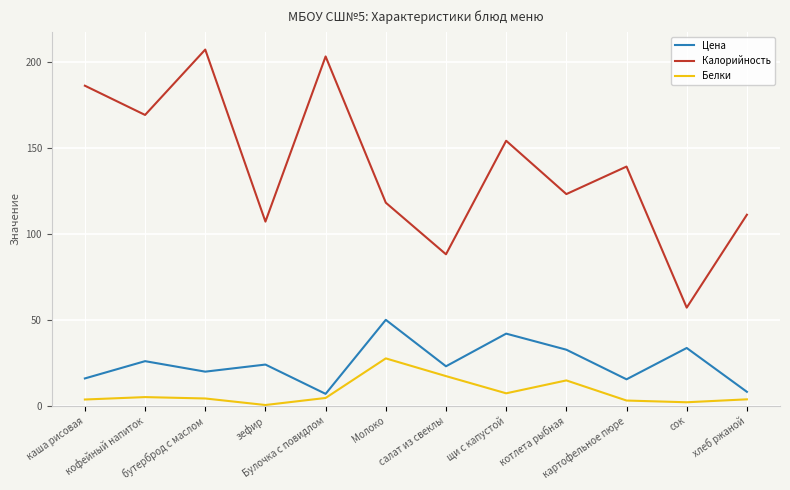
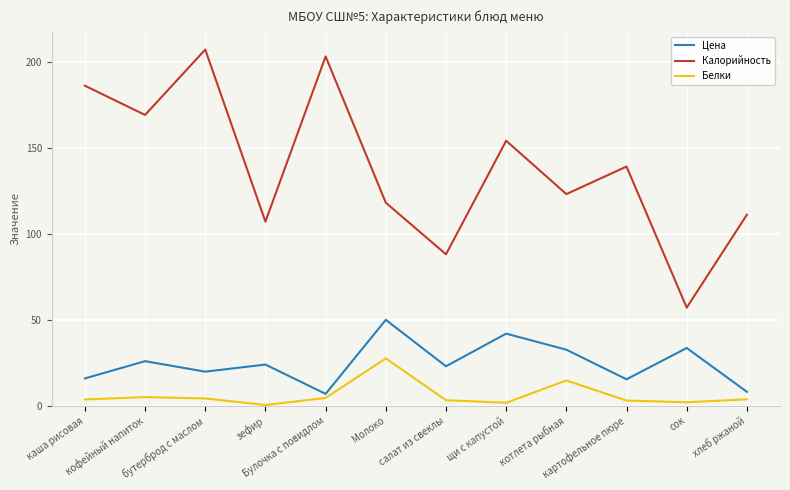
  {
    "Цена": {
      "каша рисовая": 16,
      "кофейный напиток": 26,
      "бутерброд с маслом": 20,
      "зефир": 24,
      "Булочка с повидлом": 7,
      "Молоко": 50,
      "салат из свеклы": 23,
      "щи с капустой": 42,
      "котлета рыбная": 33,
      "картофельное пюре": 15,
      "сок": 34,
      "хлеб ржаной": 8
    },
    "Калорийность": {
      "каша рисовая": 186,
      "кофейный напиток": 169,
      "бутерброд с маслом": 207,
      "зефир": 107,
      "Булочка с повидлом": 203,
      "Молоко": 118,
      "салат из свеклы": 88,
      "щи с капустой": 154,
      "котлета рыбная": 123,
      "картофельное пюре": 139,
      "сок": 57,
      "хлеб ржаной": 111
    },
    "Белки": {
      "каша рисовая": 4,
      "кофейный напиток": 5,
      "бутерброд с маслом": 4,
      "зефир": 0,
      "Булочка с повидлом": 5,
      "Молоко": 28,
-     "салат из свеклы": 17,
-     "щи с капустой": 7,
+     "салат из свеклы": 3,
+     "щи с капустой": 2,
      "котлета рыбная": 15,
      "картофельное пюре": 3,
      "сок": 2,
      "хлеб ржаной": 4
    }
  }
